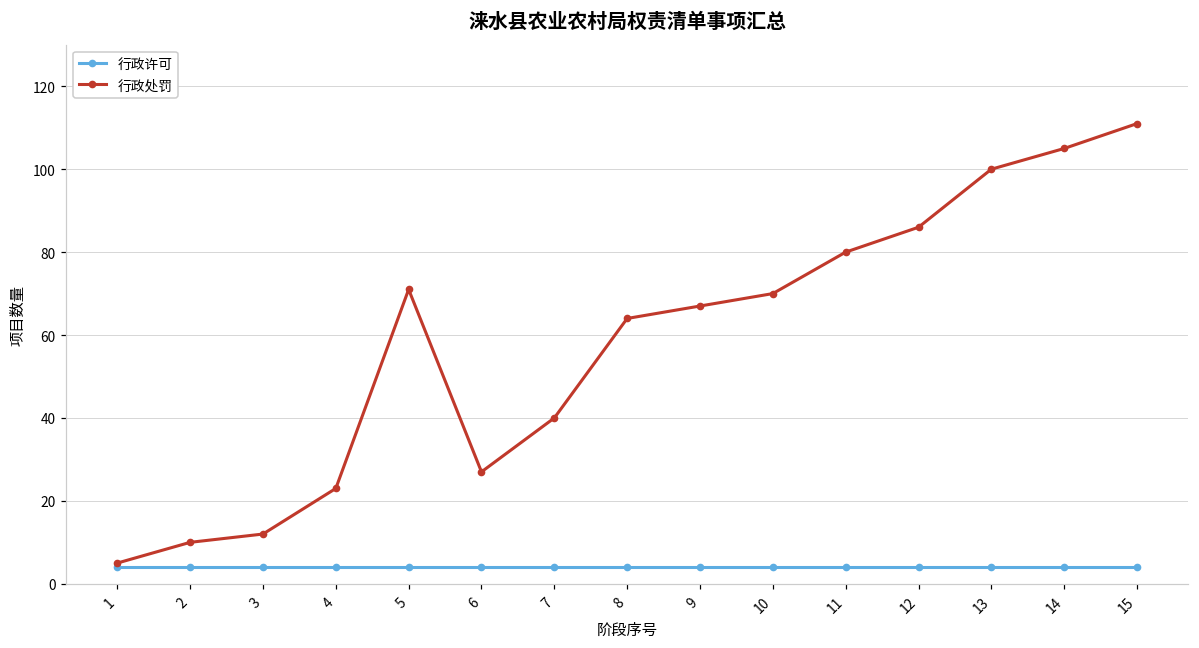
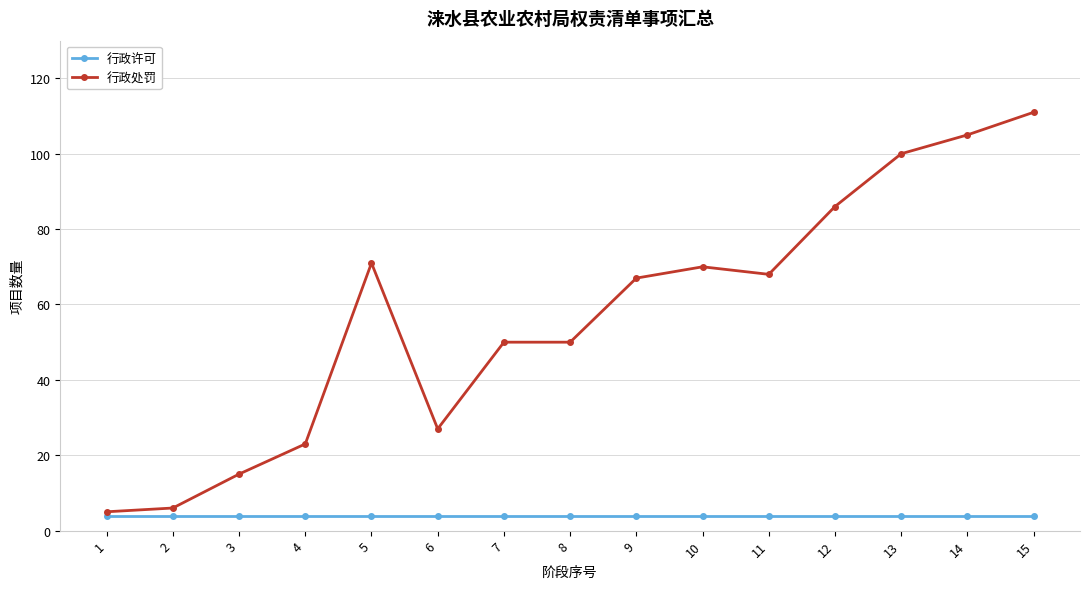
  {
    "行政许可": {
      "1": 4,
      "2": 4,
      "3": 4,
      "4": 4,
      "5": 4,
      "6": 4,
      "7": 4,
      "8": 4,
      "9": 4,
      "10": 4,
      "11": 4,
      "12": 4,
      "13": 4,
      "14": 4,
      "15": 4
    },
    "行政处罚": {
      "1": 5,
-     "2": 10,
-     "3": 12,
+     "2": 6,
+     "3": 15,
      "4": 23,
      "5": 71,
      "6": 27,
-     "7": 40,
-     "8": 64,
+     "7": 50,
+     "8": 50,
      "9": 67,
      "10": 70,
-     "11": 80,
+     "11": 68,
      "12": 86,
      "13": 100,
      "14": 105,
      "15": 111
    }
  }
